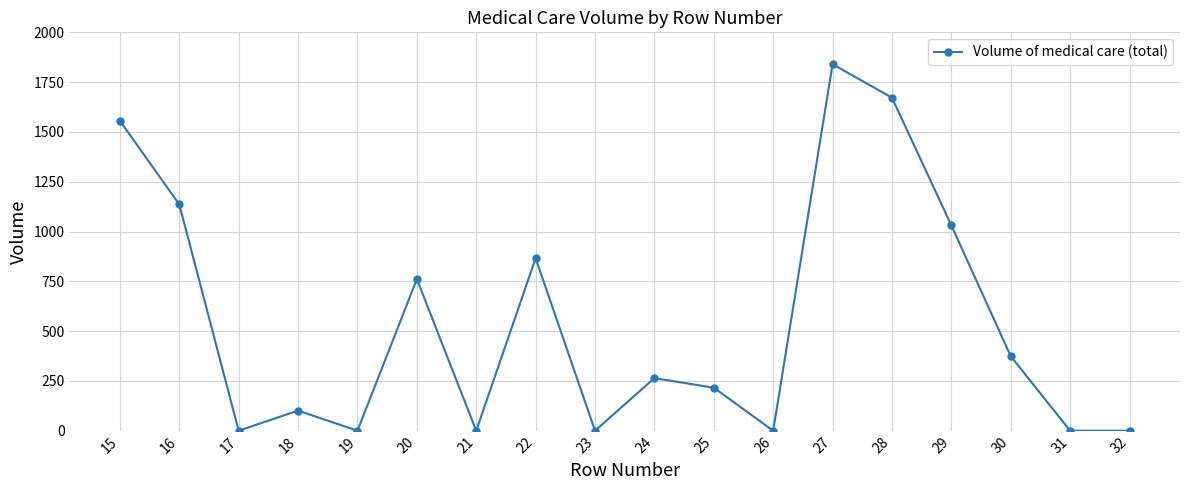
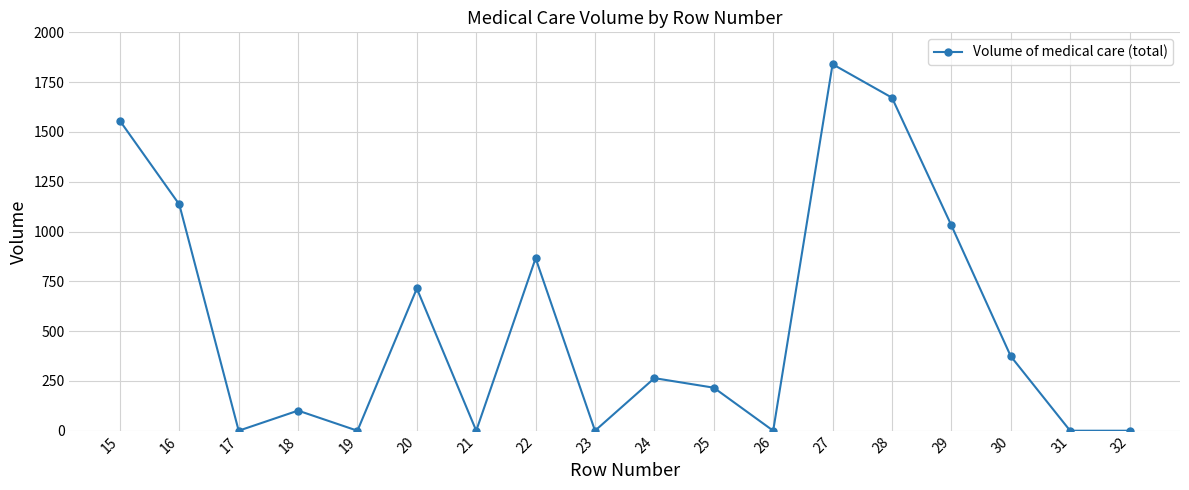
  {
    "15": 1560,
    "16": 1140,
    "17": 0,
    "18": 100,
    "19": 0,
-   "20": 760,
+   "20": 710,
    "21": 0,
    "22": 870,
    "23": 0,
    "24": 260,
    "25": 220,
    "26": 0,
    "27": 1840,
    "28": 1670,
    "29": 1030,
    "30": 370,
    "31": 0,
    "32": 0
  }
